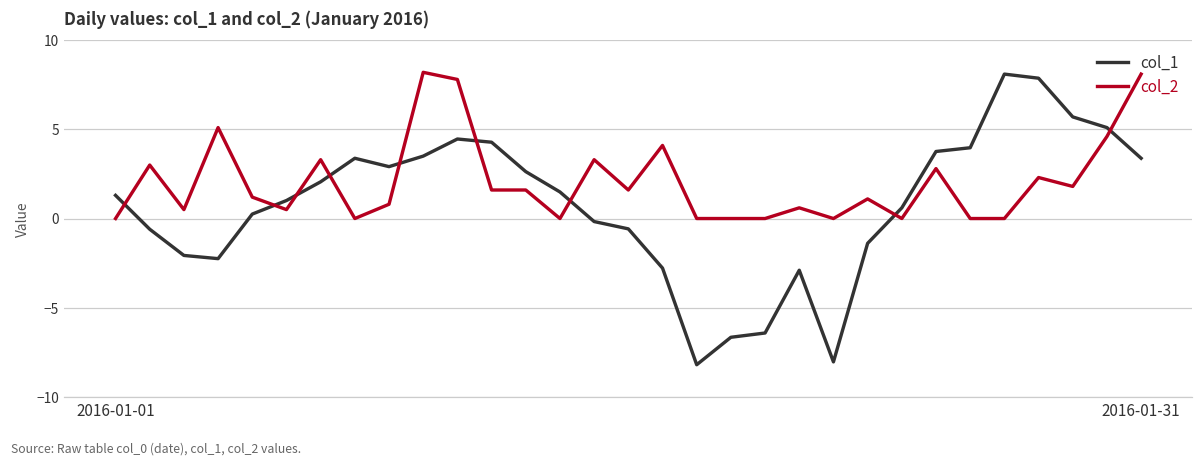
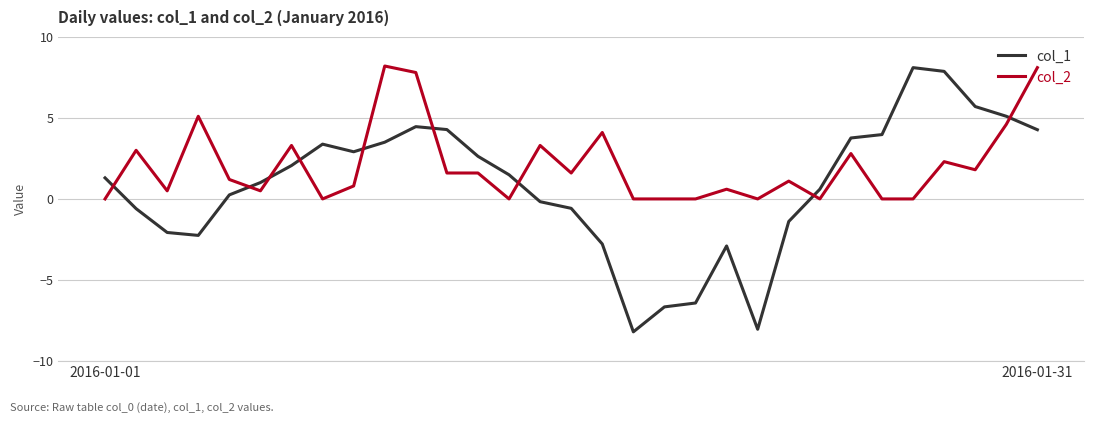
  {
    "col_1": {
      "2016-01-01": 1.3,
-     "2016-01-31": 3.4
+     "2016-01-31": 4.3
    },
    "col_2": {
      "2016-01-01": 0.0,
      "2016-01-31": 8.1
    }
  }
